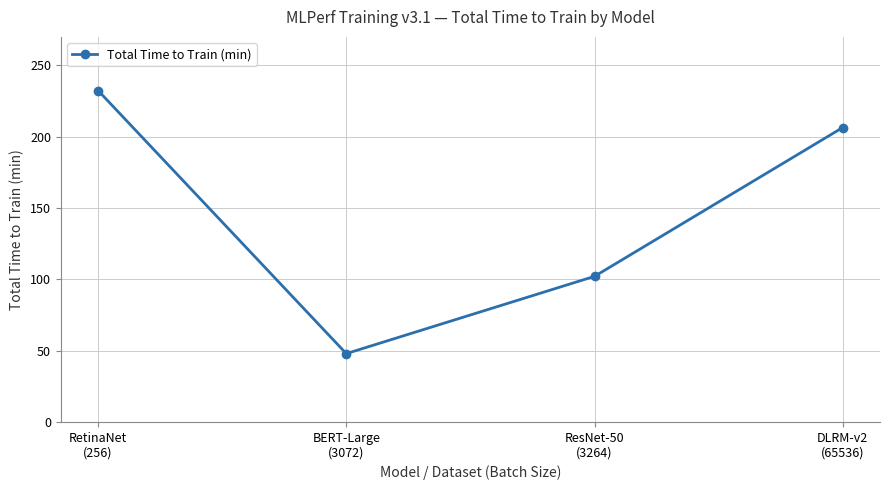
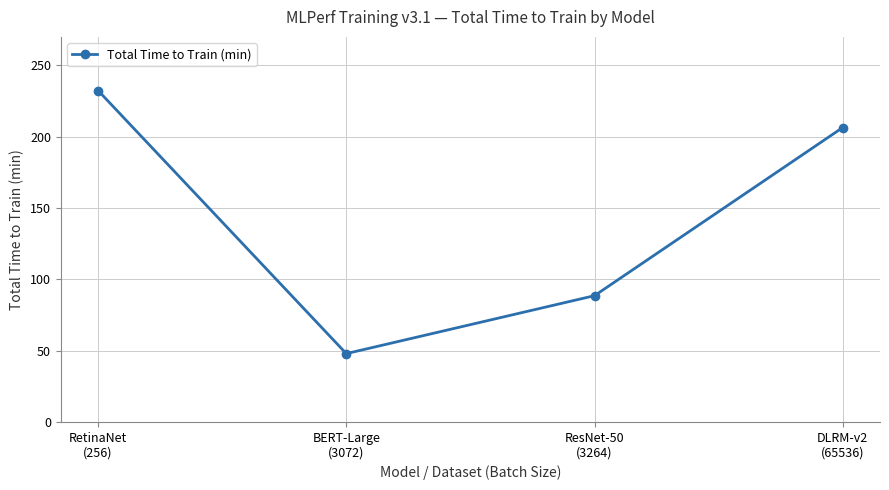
  {
    "RetinaNet (256)": 232,
    "BERT-Large (3072)": 48,
-   "ResNet-50 (3264)": 102,
+   "ResNet-50 (3264)": 89,
    "DLRM-v2 (65536)": 206
  }
